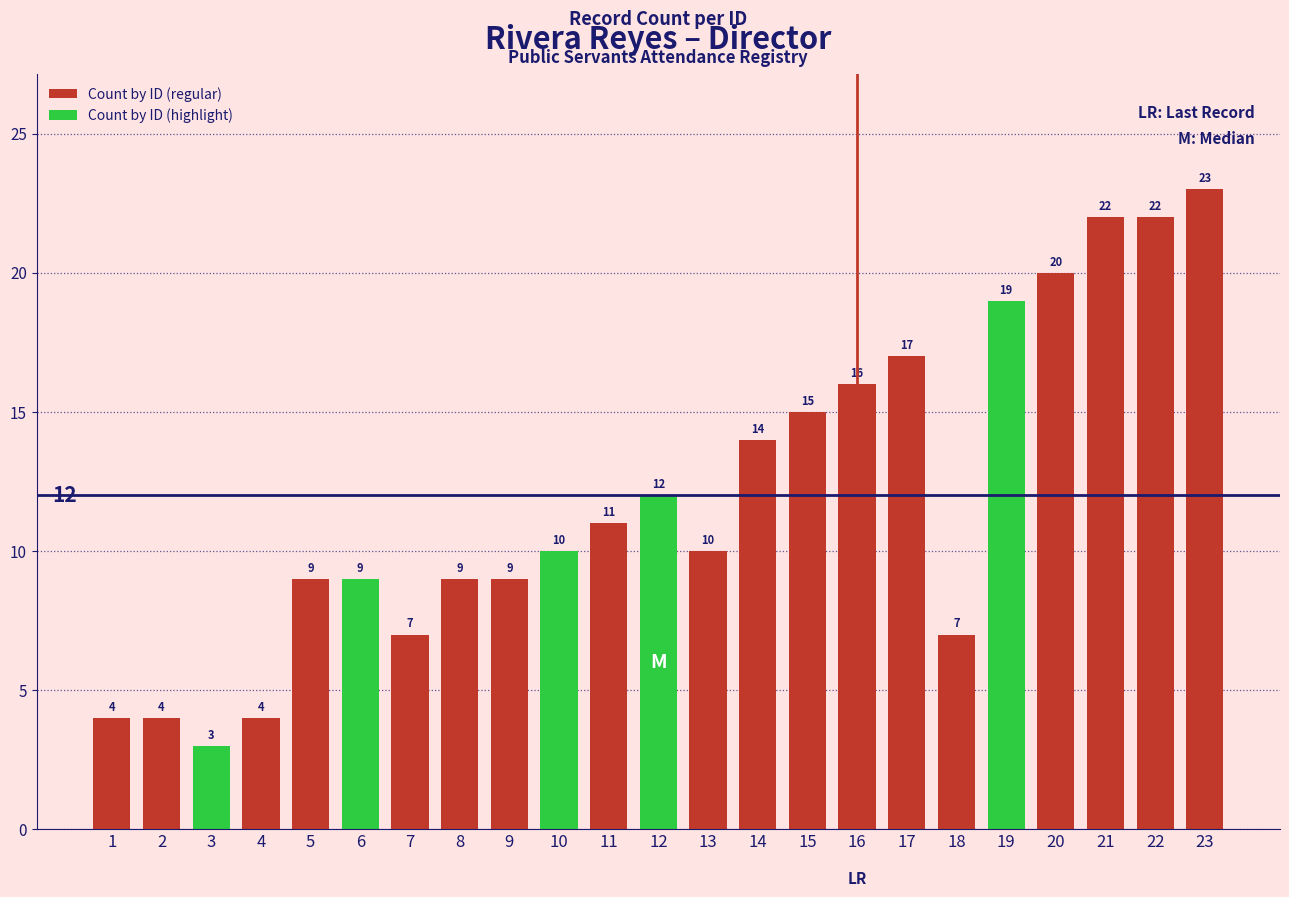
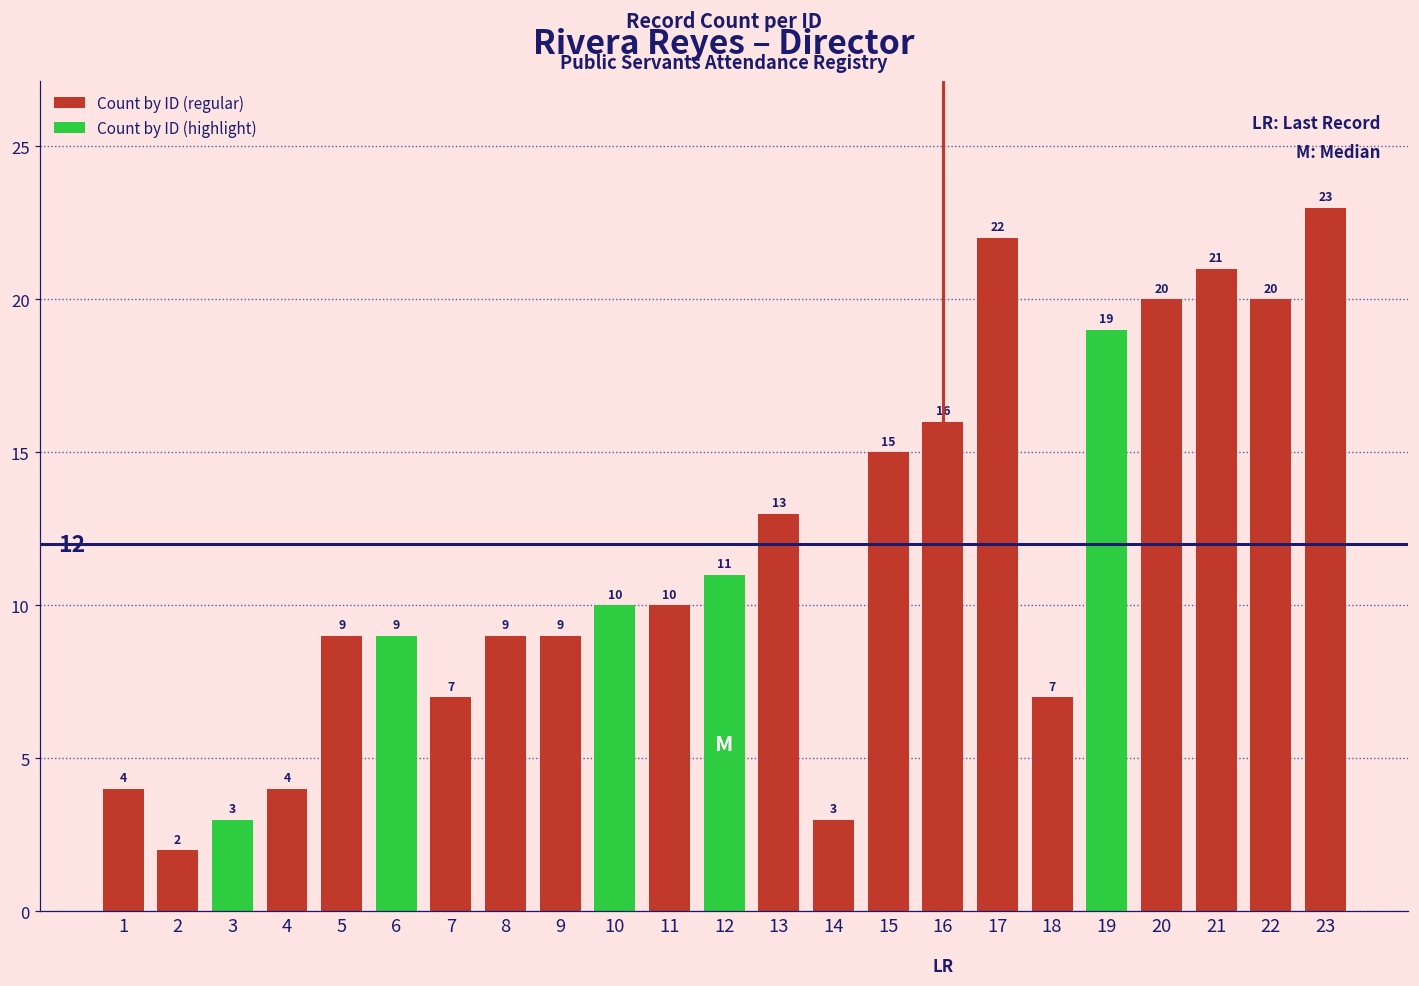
  {
    "1": 4,
-   "2": 4,
+   "2": 2,
    "3": 3,
    "4": 4,
    "5": 9,
    "6": 9,
    "7": 7,
    "8": 9,
    "9": 9,
    "10": 10,
-   "11": 11,
-   "12": 12,
-   "13": 10,
-   "14": 14,
+   "11": 10,
+   "12": 11,
+   "13": 13,
+   "14": 3,
    "15": 15,
    "16": 16,
-   "17": 17,
+   "17": 22,
    "18": 7,
    "19": 19,
    "20": 20,
-   "21": 22,
-   "22": 22,
+   "21": 21,
+   "22": 20,
    "23": 23
  }
